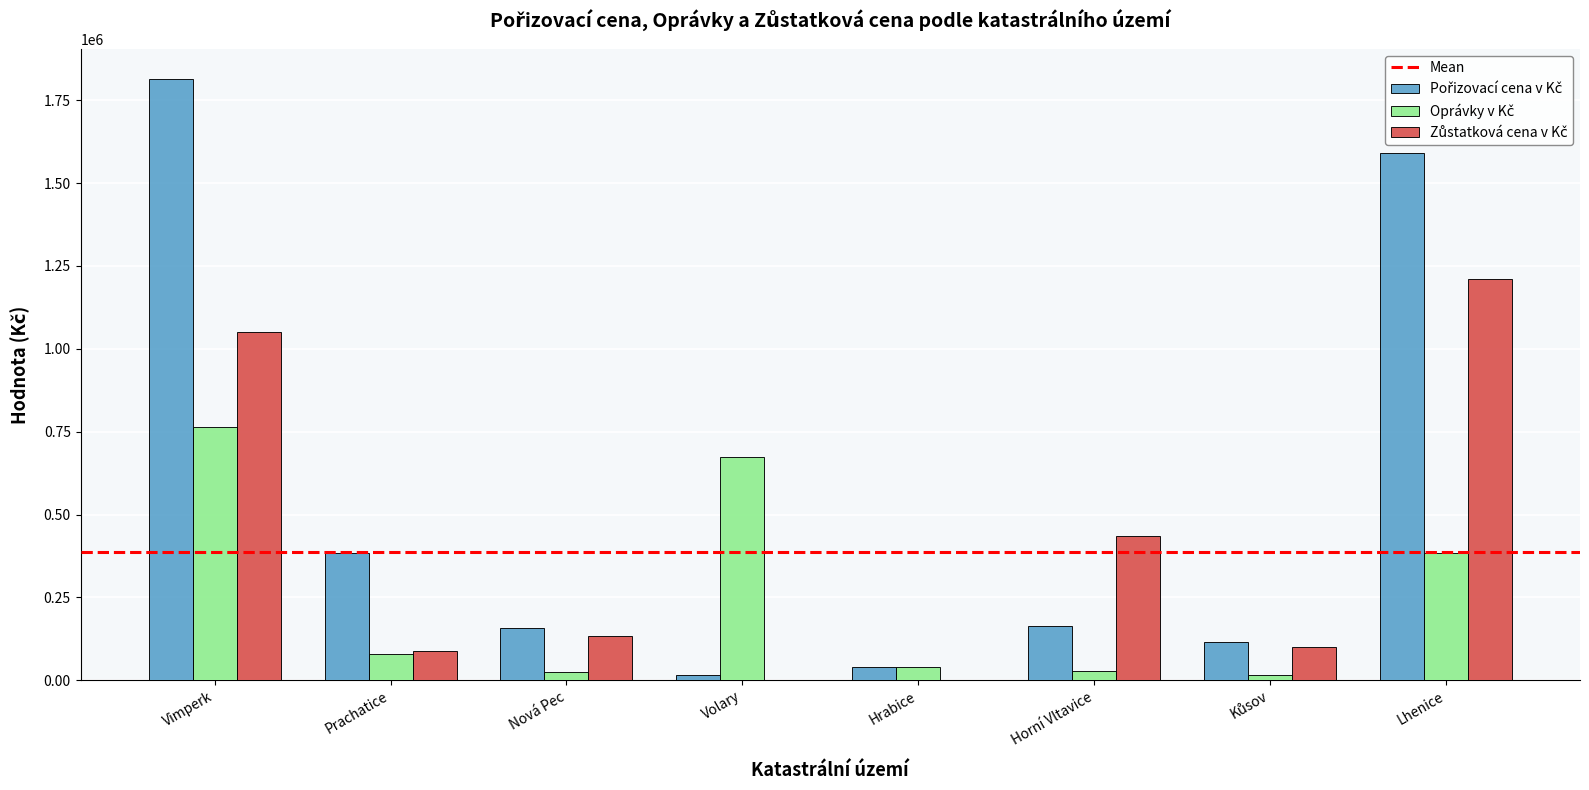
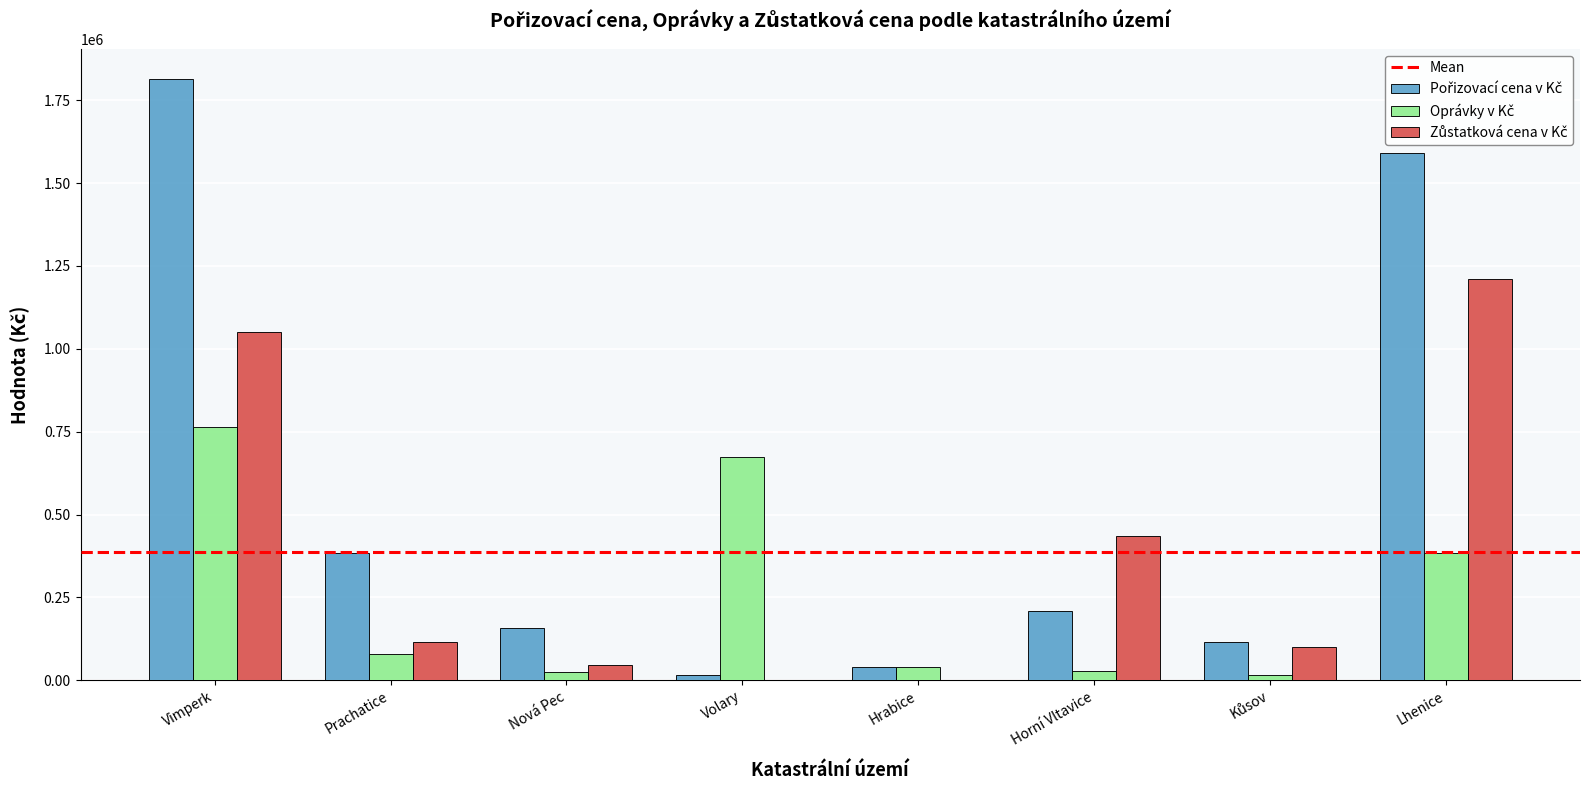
  {
    "Pořizovací cena v Kč": {
      "Vimperk": 1810000,
      "Prachatice": 380000,
      "Nová Pec": 160000,
      "Volary": 10000,
      "Hrabice": 40000,
-     "Horní Vltavice": 160000,
+     "Horní Vltavice": 210000,
      "Kůsov": 120000,
      "Lhenice": 1590000
    },
    "Oprávky v Kč": {
      "Vimperk": 760000,
      "Prachatice": 80000,
      "Nová Pec": 30000,
      "Volary": 670000,
      "Hrabice": 40000,
      "Horní Vltavice": 30000,
      "Kůsov": 10000,
      "Lhenice": 380000
    },
    "Zůstatková cena v Kč": {
      "Vimperk": 1050000,
-     "Prachatice": 90000,
-     "Nová Pec": 130000,
+     "Prachatice": 110000,
+     "Nová Pec": 50000,
      "Volary": 0,
      "Hrabice": 0,
      "Horní Vltavice": 430000,
      "Kůsov": 100000,
      "Lhenice": 1210000
    }
  }
